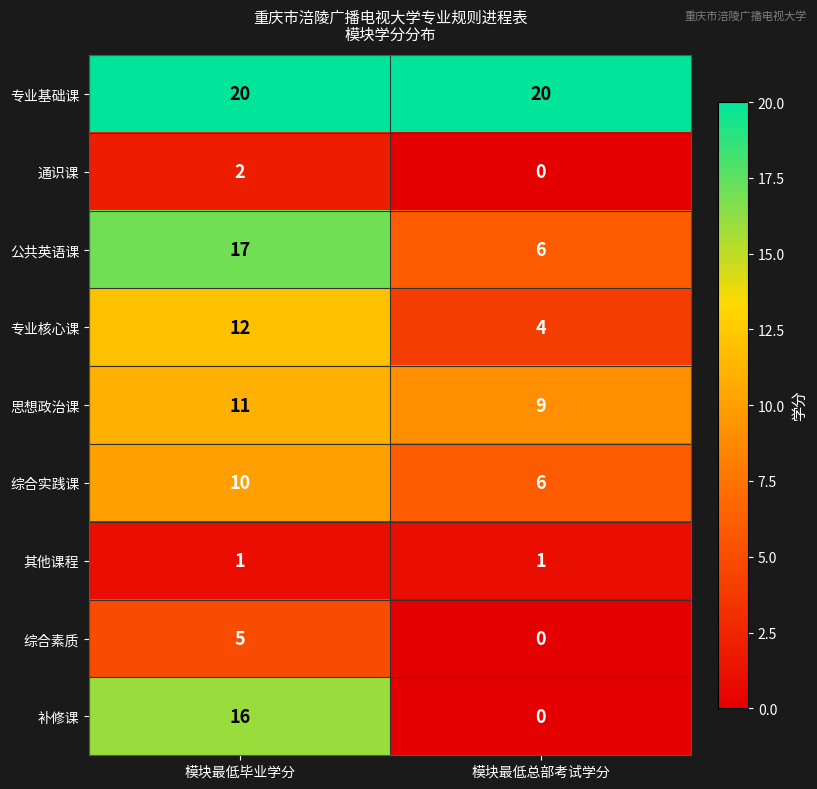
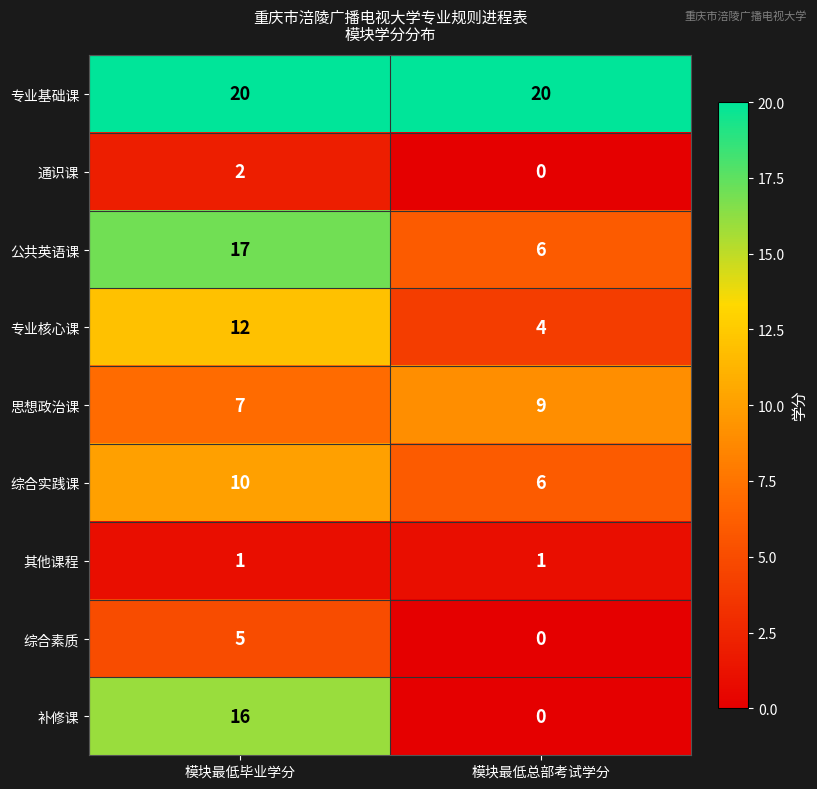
  {
    "专业基础课": {
      "模块最低毕业学分": 20,
      "模块最低总部考试学分": 20
    },
    "通识课": {
      "模块最低毕业学分": 2,
      "模块最低总部考试学分": 0
    },
    "公共英语课": {
      "模块最低毕业学分": 17,
      "模块最低总部考试学分": 6
    },
    "专业核心课": {
      "模块最低毕业学分": 12,
      "模块最低总部考试学分": 4
    },
    "思想政治课": {
-     "模块最低毕业学分": 11,
+     "模块最低毕业学分": 7,
      "模块最低总部考试学分": 9
    },
    "综合实践课": {
      "模块最低毕业学分": 10,
      "模块最低总部考试学分": 6
    },
    "其他课程": {
      "模块最低毕业学分": 1,
      "模块最低总部考试学分": 1
    },
    "综合素质": {
      "模块最低毕业学分": 5,
      "模块最低总部考试学分": 0
    },
    "补修课": {
      "模块最低毕业学分": 16,
      "模块最低总部考试学分": 0
    }
  }
